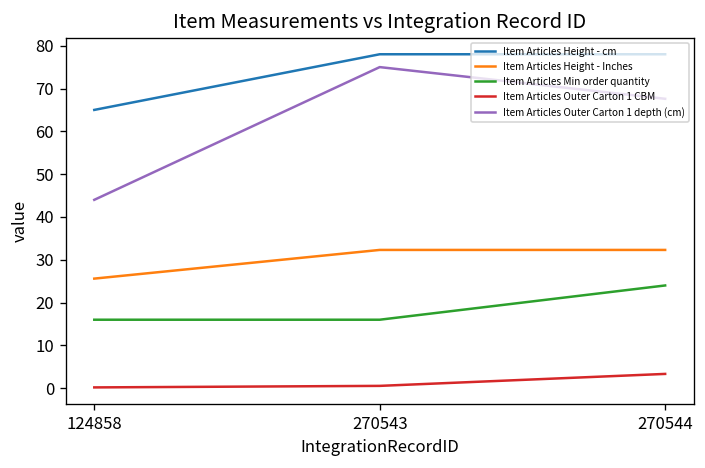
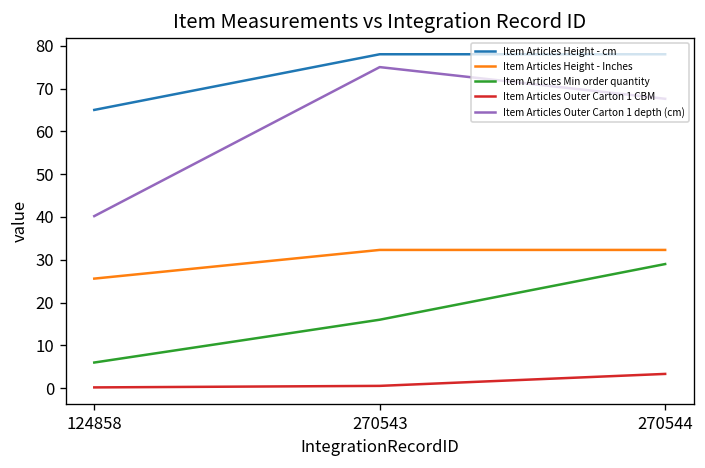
  {
    "Item Articles Height - cm": {
      "124858": 65,
      "270543": 78
    },
    "Item Articles Height - Inches": {
      "124858": 26,
      "270543": 32,
      "270544": 32
    },
    "Item Articles Min order quantity": {
-     "124858": 16,
+     "124858": 6,
      "270543": 16,
-     "270544": 24
+     "270544": 29
    },
    "Item Articles Outer Carton 1 CBM": {
      "124858": 0,
      "270543": 1,
      "270544": 3
    },
    "Item Articles Outer Carton 1 depth (cm)": {
-     "124858": 44,
+     "124858": 40,
      "270543": 75
    }
  }
